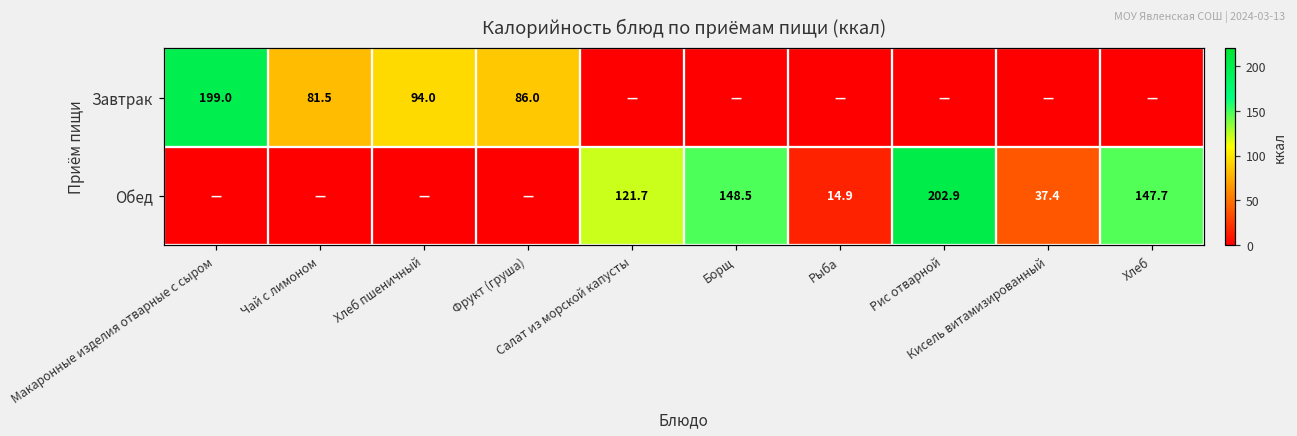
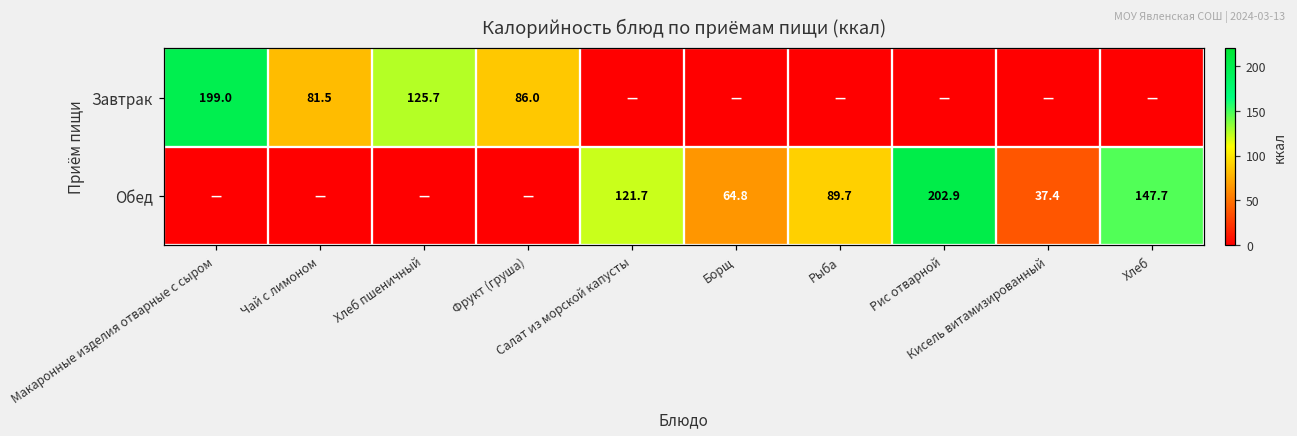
  {
    "Завтрак": {
      "Макаронные изделия отварные с сыром": 199.0,
      "Чай с лимоном": 81.5,
-     "Хлеб пшеничный": 94.0,
+     "Хлеб пшеничный": 125.7,
      "Фрукт (груша)": 86.0
    },
    "Обед": {
      "Салат из морской капусты": 121.7,
-     "Борщ": 148.5,
-     "Рыба": 14.9,
+     "Борщ": 64.8,
+     "Рыба": 89.7,
      "Рис отварной": 202.9,
      "Кисель витамизированный": 37.4,
      "Хлеб": 147.7
    }
  }
